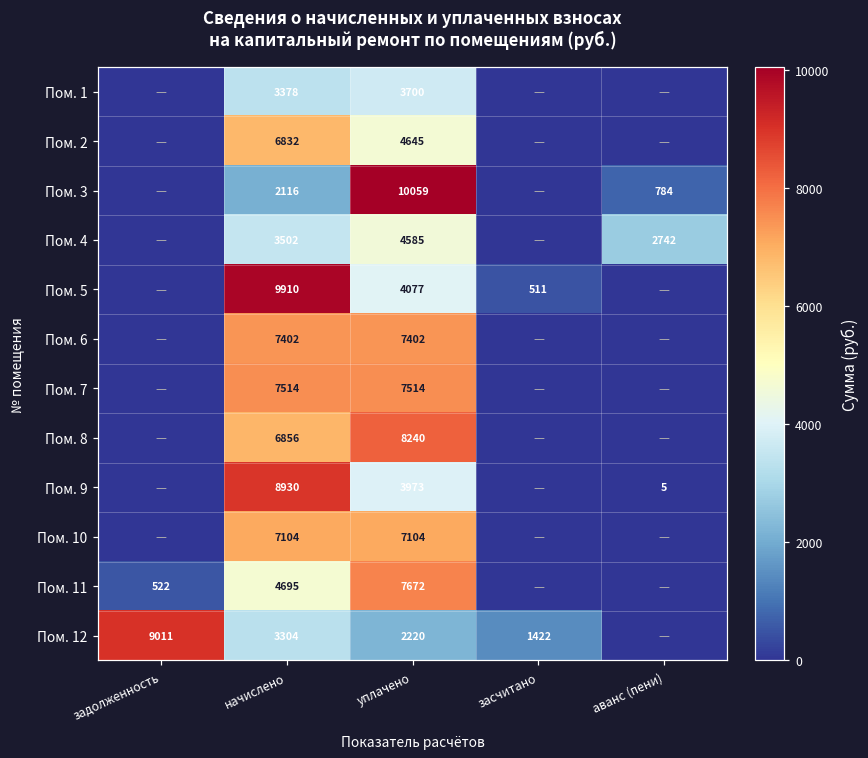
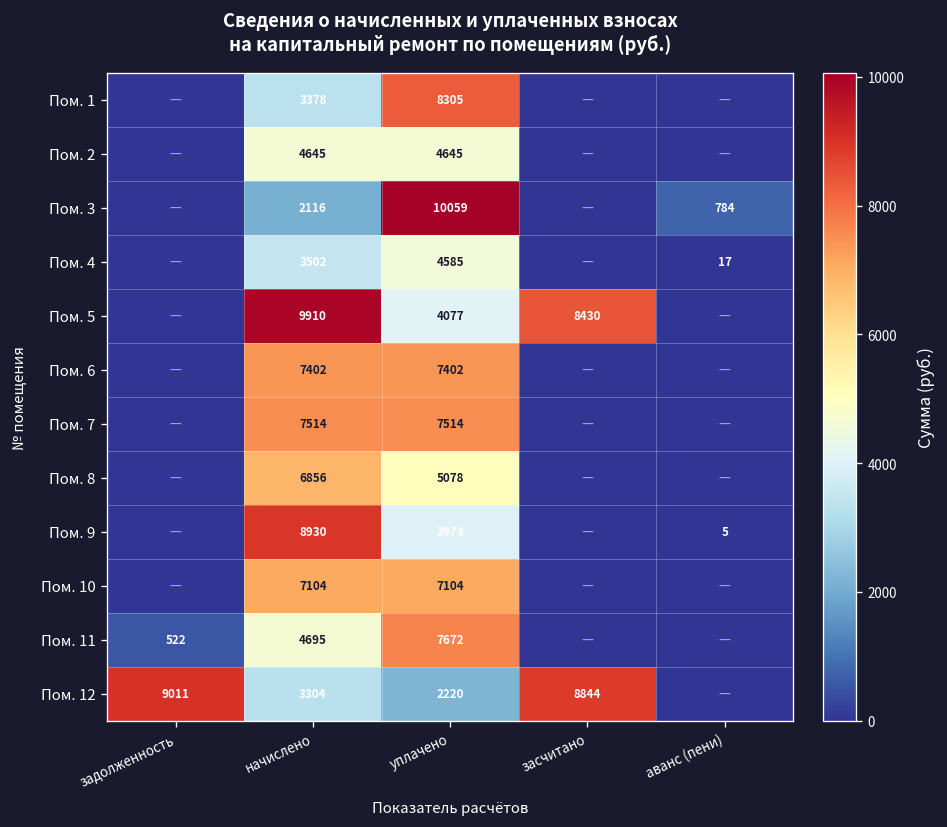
  {
    "Пом. 1": {
      "начислено": 3378,
-     "уплачено": 3700
+     "уплачено": 8305
    },
    "Пом. 2": {
-     "начислено": 6832,
+     "начислено": 4645,
      "уплачено": 4645
    },
    "Пом. 3": {
      "начислено": 2116,
      "уплачено": 10059,
      "аванс (пени)": 784
    },
    "Пом. 4": {
      "начислено": 3502,
      "уплачено": 4585,
-     "аванс (пени)": 2742
+     "аванс (пени)": 17
    },
    "Пом. 5": {
      "начислено": 9910,
      "уплачено": 4077,
-     "засчитано": 511
+     "засчитано": 8430
    },
    "Пом. 6": {
      "начислено": 7402,
      "уплачено": 7402
    },
    "Пом. 7": {
      "начислено": 7514,
      "уплачено": 7514
    },
    "Пом. 8": {
      "начислено": 6856,
-     "уплачено": 8240
+     "уплачено": 5078
    },
    "Пом. 9": {
      "начислено": 8930,
      "аванс (пени)": 5
    },
    "Пом. 10": {
      "начислено": 7104,
      "уплачено": 7104
    },
    "Пом. 11": {
      "задолженность": 522,
      "начислено": 4695,
      "уплачено": 7672
    },
    "Пом. 12": {
      "задолженность": 9011,
      "начислено": 3304,
      "уплачено": 2220,
-     "засчитано": 1422
+     "засчитано": 8844
    }
  }
